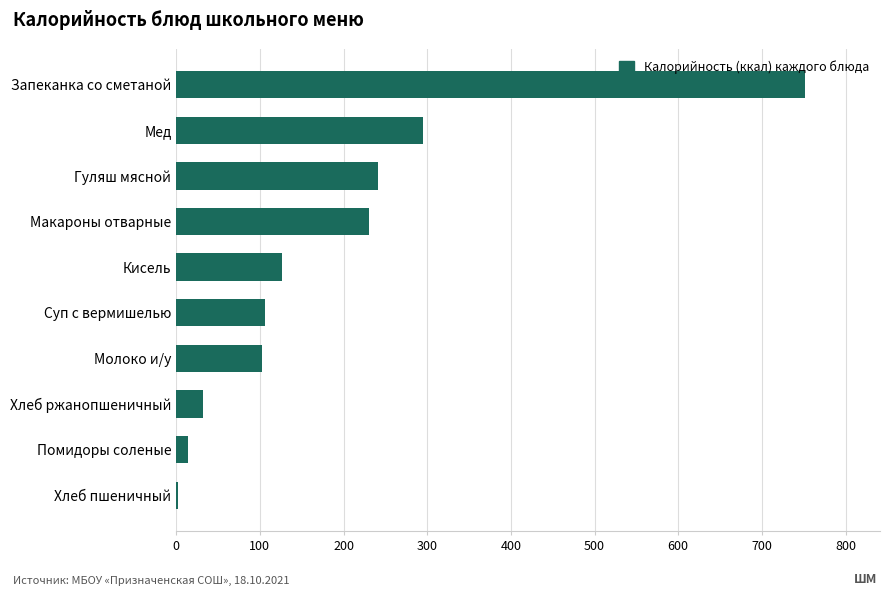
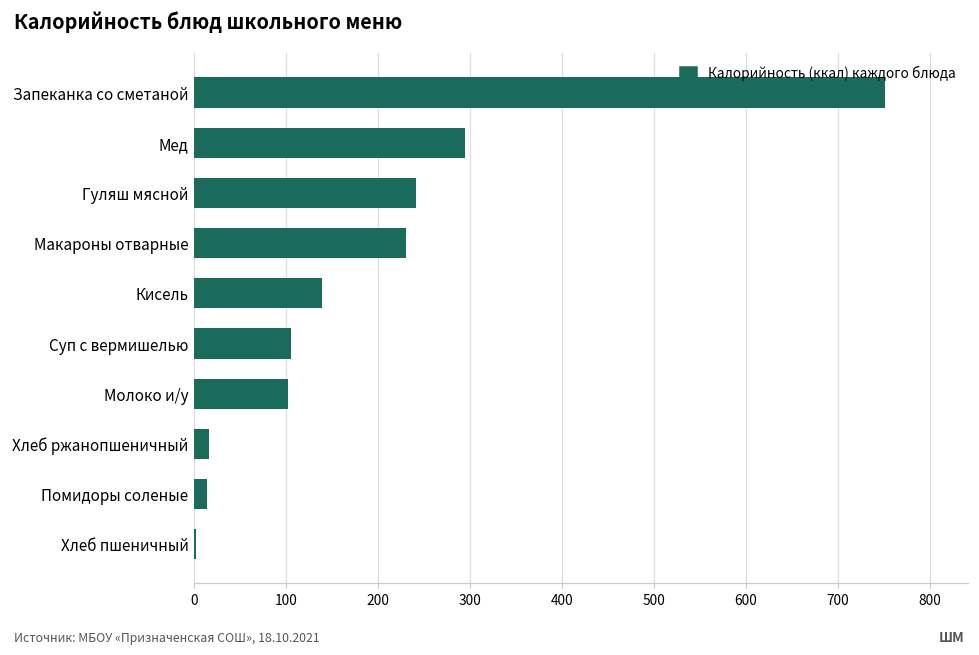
  {
    "Запеканка со сметаной": 750,
    "Мед": 290,
    "Гуляш мясной": 240,
    "Макароны отварные": 230,
-   "Кисель": 130,
+   "Кисель": 140,
    "Суп с вермишелью": 110,
    "Молоко и/у": 100,
-   "Хлеб ржанопшеничный": 30,
+   "Хлеб ржанопшеничный": 20,
    "Помидоры соленые": 10
  }
